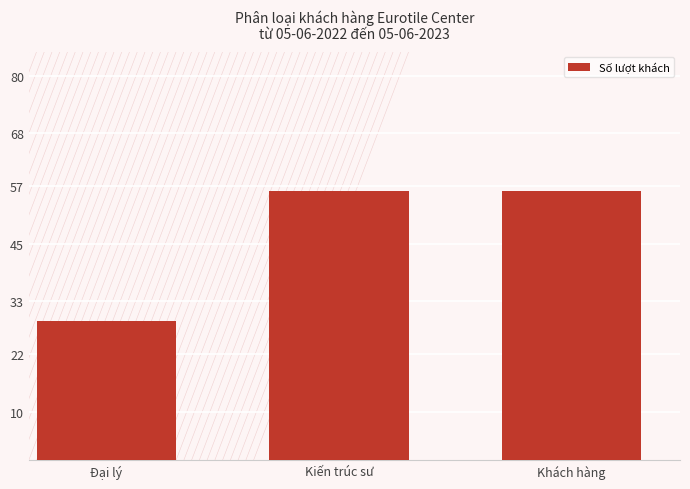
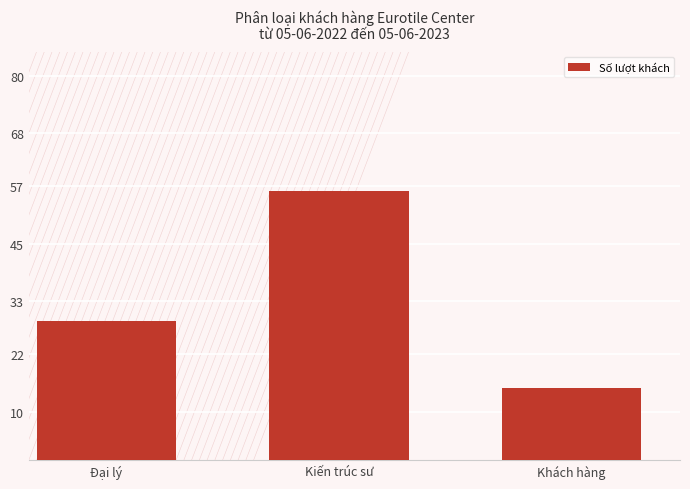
  {
    "Số lượt khách": {
      "Đại lý": 29,
      "Kiến trúc sư": 56,
-     "Khách hàng": 56
+     "Khách hàng": 15
    }
  }
